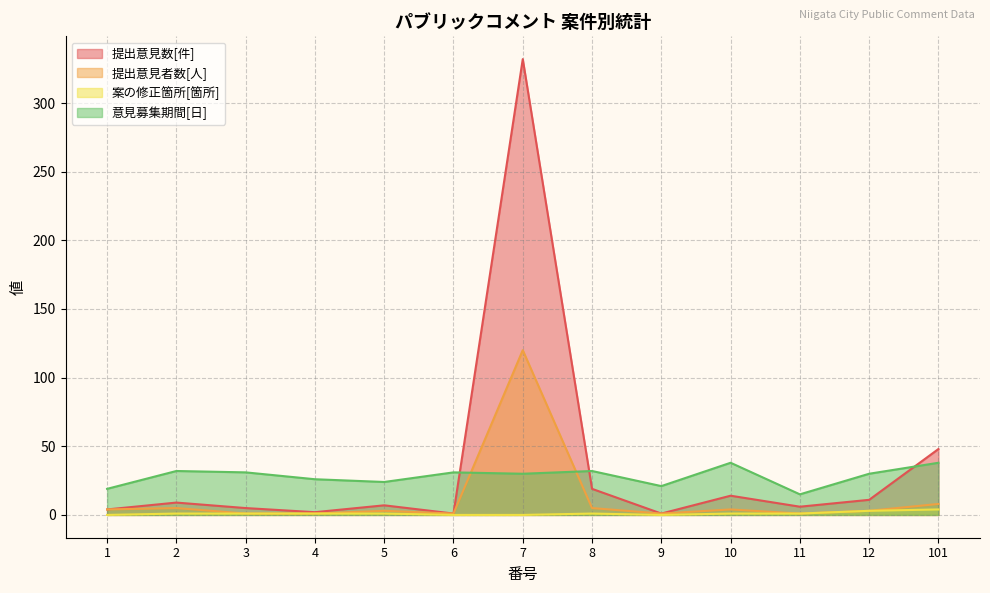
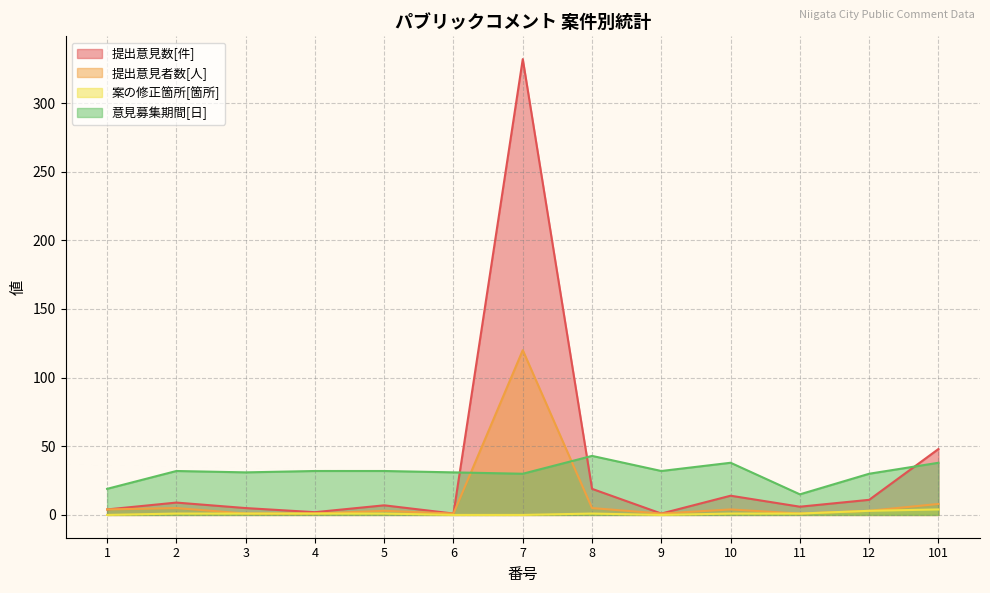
  {
    "意見募集期間[日]": {
      "1": 19,
      "2": 32,
      "3": 31,
-     "4": 26,
-     "5": 24,
+     "4": 32,
+     "5": 32,
      "6": 31,
      "7": 30,
-     "8": 32,
-     "9": 21,
+     "8": 43,
+     "9": 32,
      "10": 38,
      "11": 15,
      "12": 30,
      "101": 38
    }
  }
